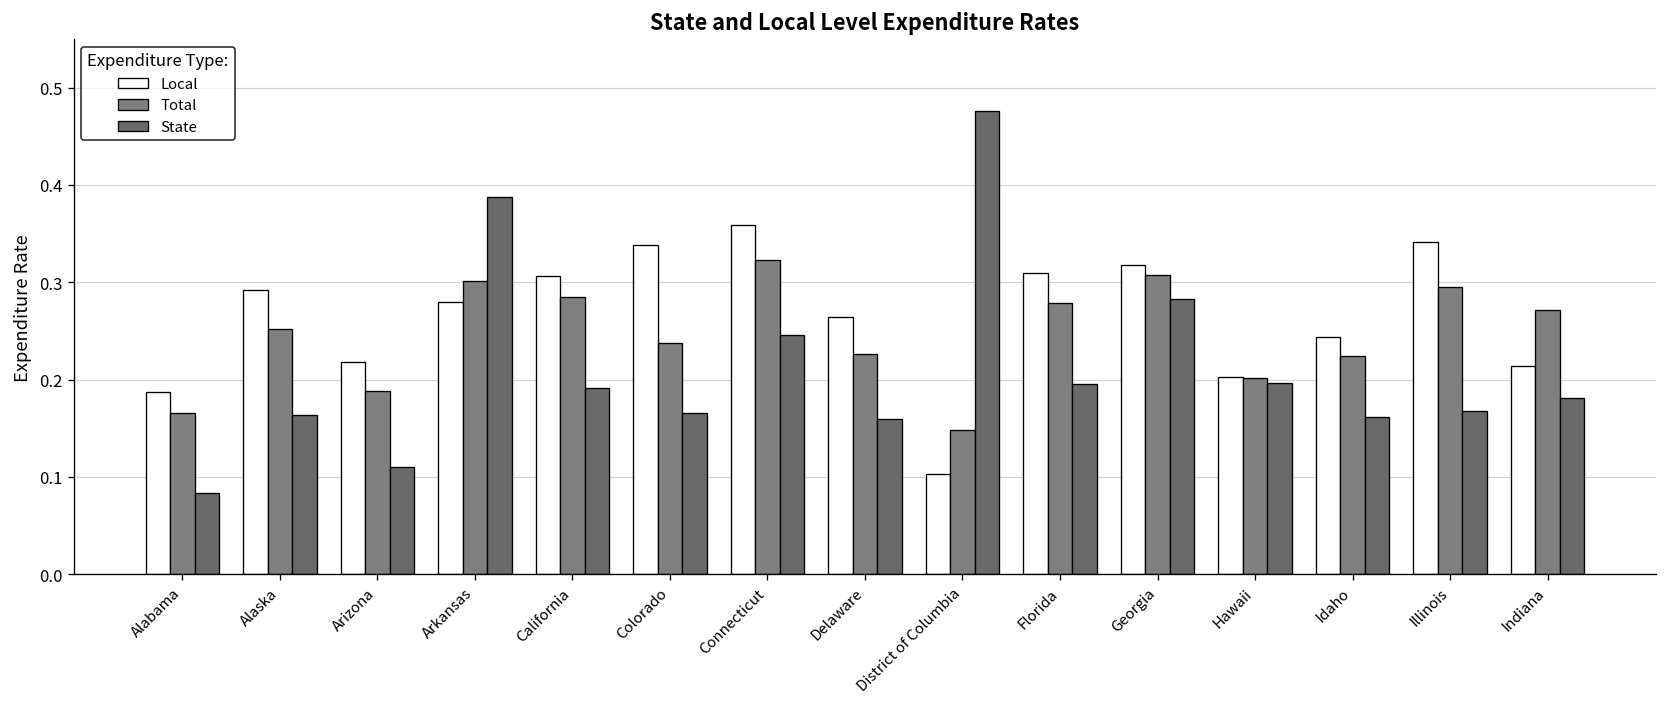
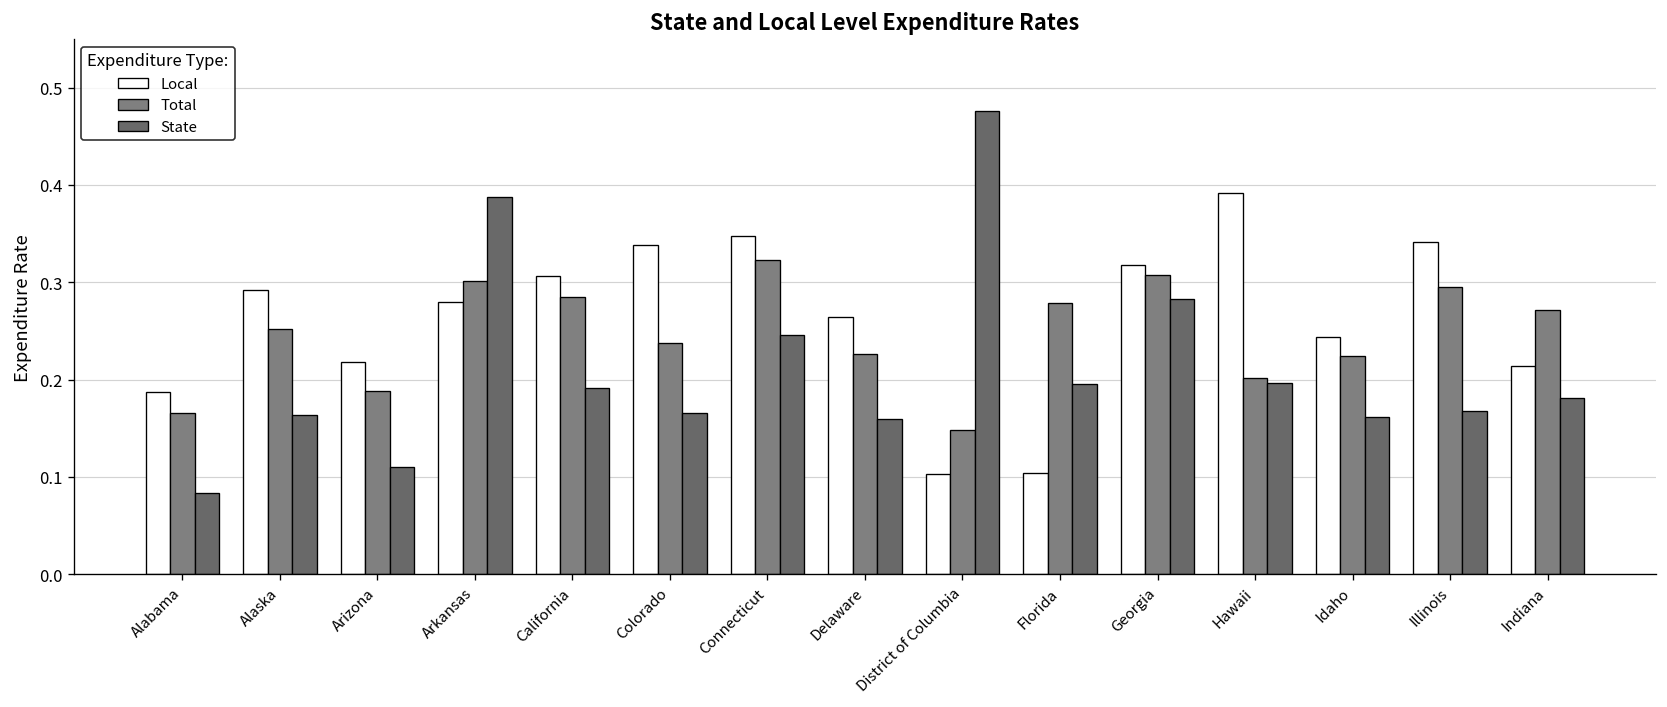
  {
    "Local": {
      "Alabama": 0.19,
      "Alaska": 0.29,
      "Arizona": 0.22,
      "Arkansas": 0.28,
      "California": 0.31,
      "Colorado": 0.34,
-     "Connecticut": 0.36,
+     "Connecticut": 0.35,
      "Delaware": 0.26,
      "District of Columbia": 0.10,
-     "Florida": 0.31,
+     "Florida": 0.10,
      "Georgia": 0.32,
-     "Hawaii": 0.20,
+     "Hawaii": 0.39,
      "Idaho": 0.24,
      "Illinois": 0.34,
      "Indiana": 0.21
    }
  }
